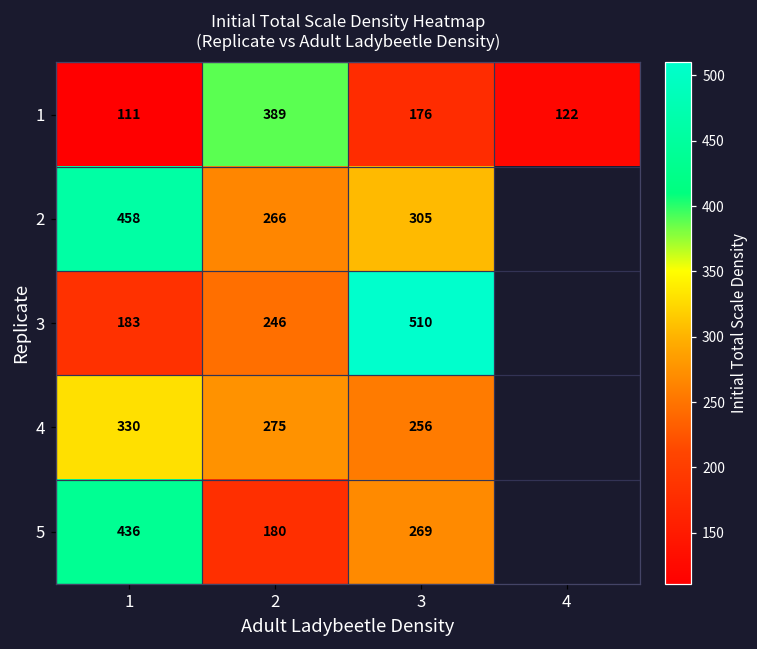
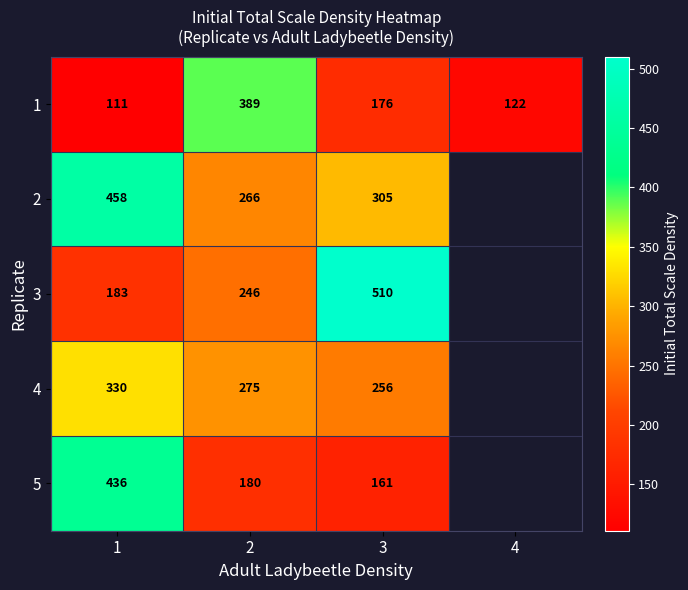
  {
    "1": {
      "1": 111,
      "2": 389,
      "3": 176,
      "4": 122
    },
    "2": {
      "1": 458,
      "2": 266,
      "3": 305
    },
    "3": {
      "1": 183,
      "2": 246,
      "3": 510
    },
    "4": {
      "1": 330,
      "2": 275,
      "3": 256
    },
    "5": {
      "1": 436,
      "2": 180,
-     "3": 269
+     "3": 161
    }
  }
